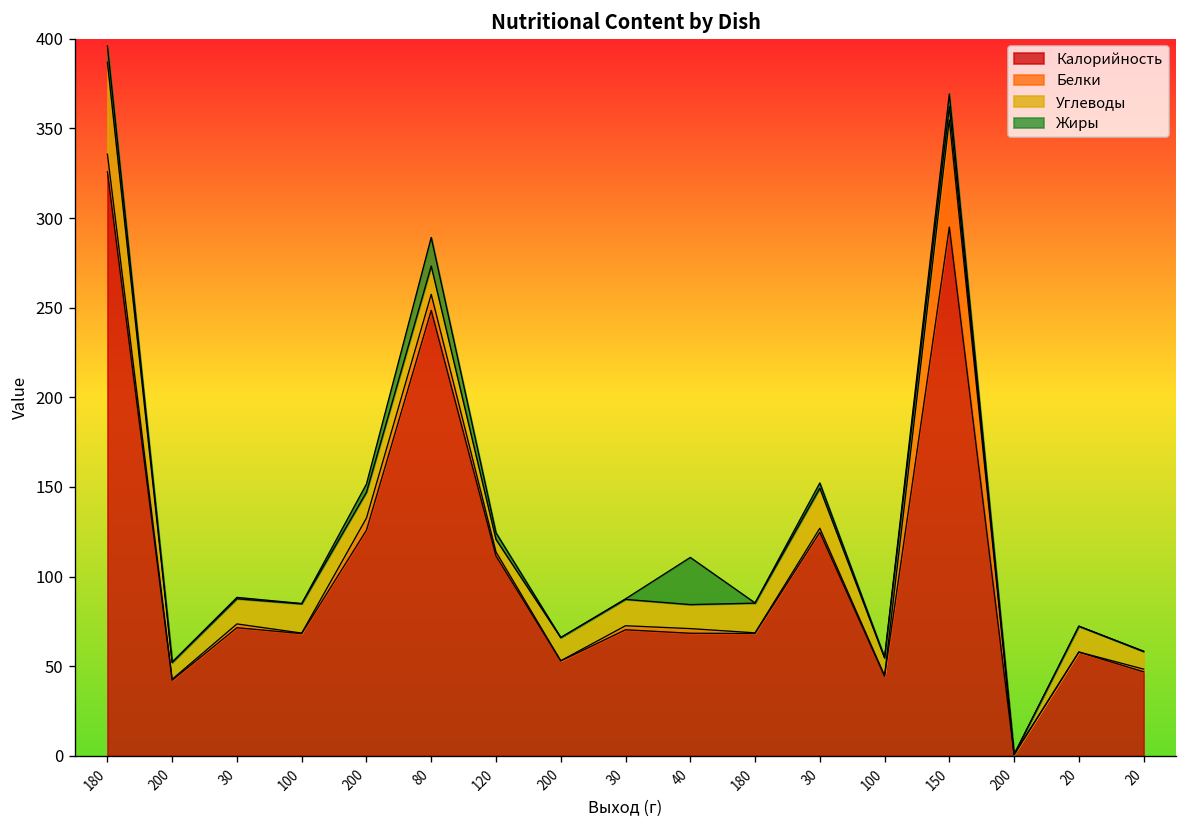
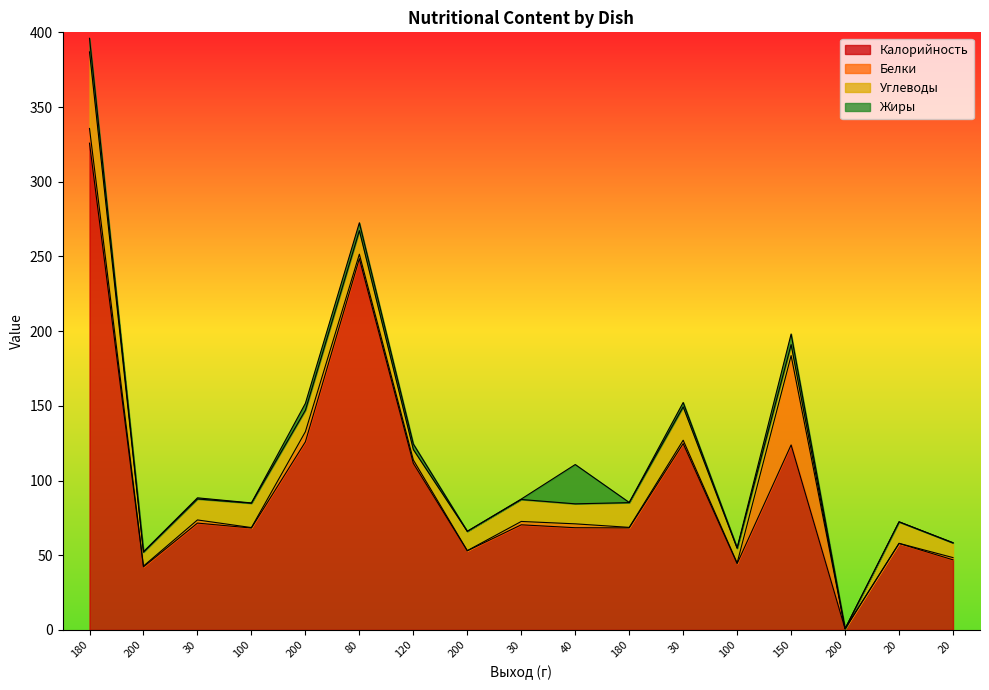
  {
    "Калорийность": {
      "80": 249,
      "120": 112,
      "40": 68,
-     "150": 295
+     "150": 124
    },
    "Белки": {
-     "80": 9,
+     "80": 3,
      "120": 2,
      "40": 3,
      "150": 60
    },
    "Углеводы": {
      "80": 16,
      "120": 7,
      "40": 13,
      "150": 7
    },
    "Жиры": {
-     "80": 16,
+     "80": 5,
      "120": 4,
      "40": 26,
      "150": 7
    }
  }
